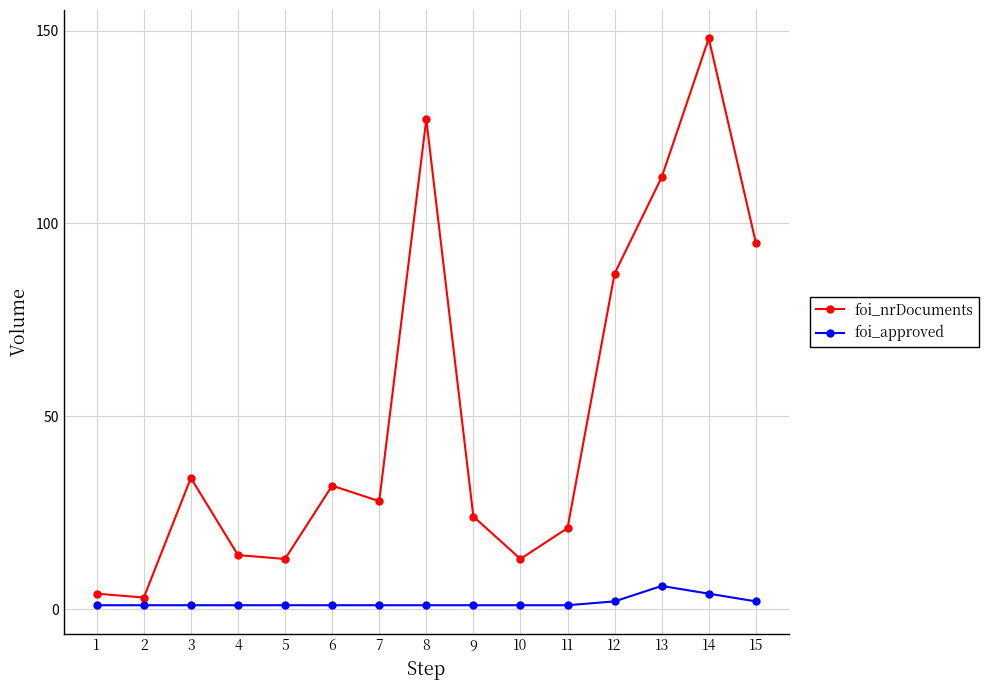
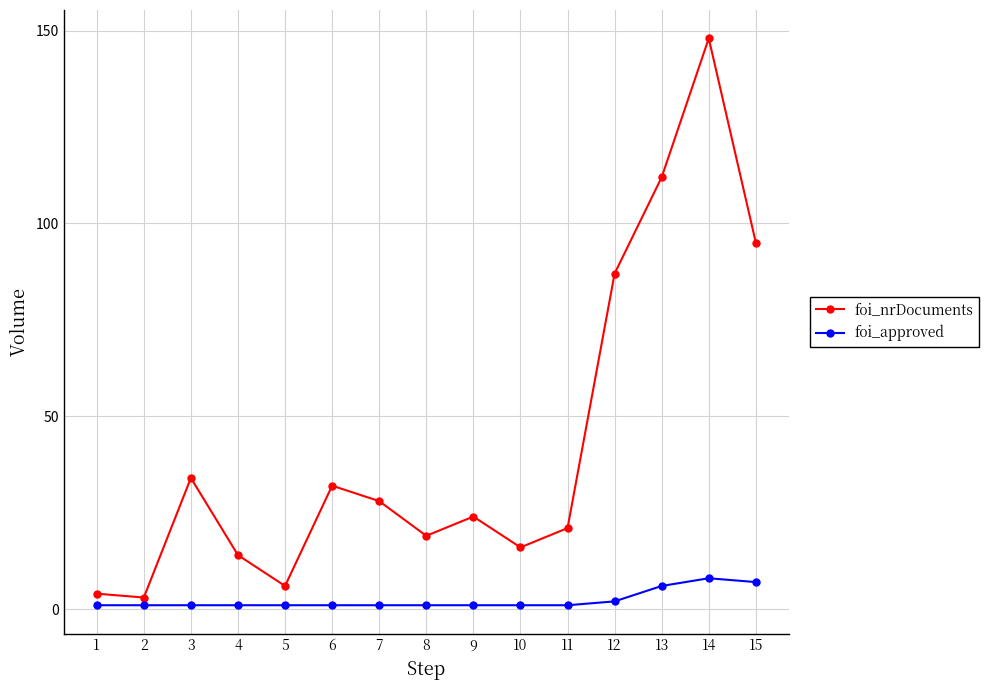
  {
    "foi_nrDocuments": {
      "1": 4,
      "2": 3,
      "3": 34,
      "4": 14,
-     "5": 13,
+     "5": 6,
      "6": 32,
      "7": 28,
-     "8": 127,
+     "8": 19,
      "9": 24,
-     "10": 13,
+     "10": 16,
      "11": 21,
      "12": 87,
      "13": 112,
      "14": 148,
      "15": 95
    },
    "foi_approved": {
      "1": 1,
      "2": 1,
      "3": 1,
      "4": 1,
      "5": 1,
      "6": 1,
      "7": 1,
      "8": 1,
      "9": 1,
      "10": 1,
      "11": 1,
      "12": 2,
      "13": 6,
-     "14": 4,
-     "15": 2
+     "14": 8,
+     "15": 7
    }
  }
